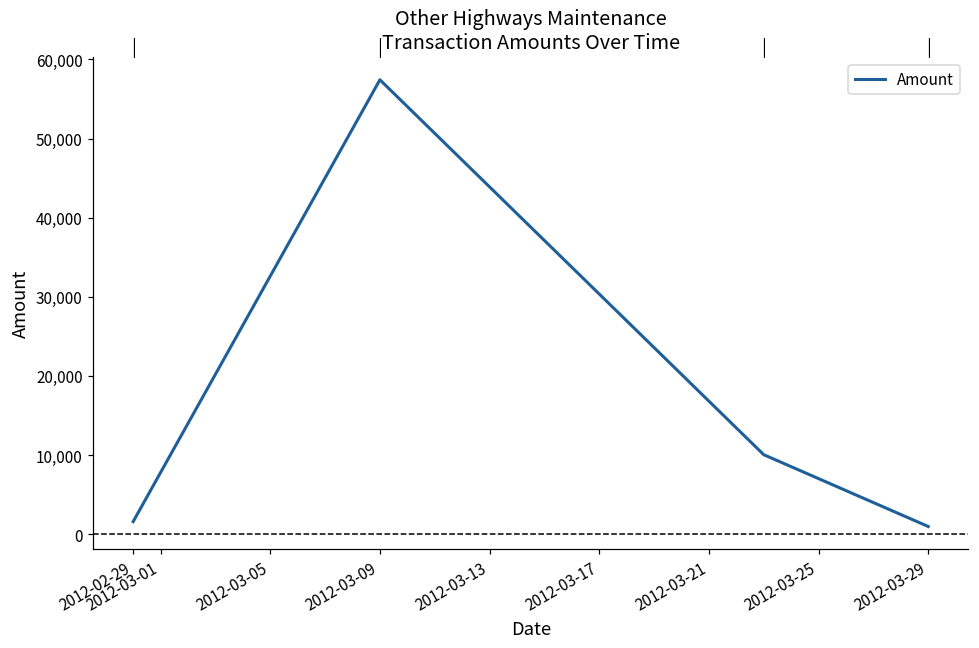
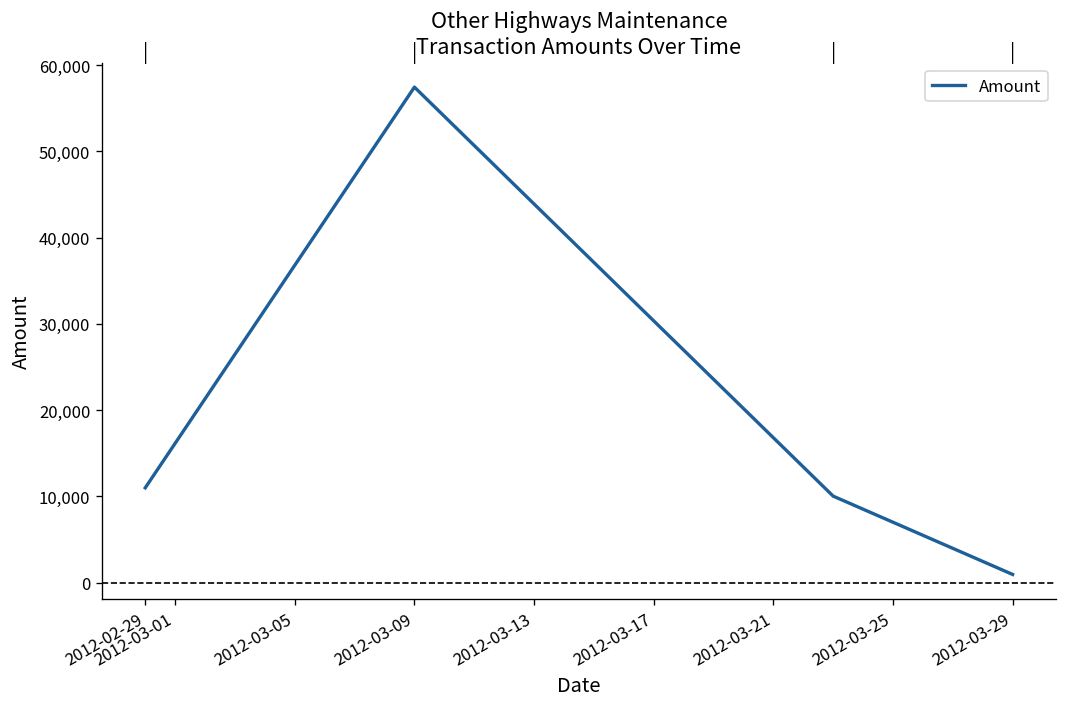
  {
-   "2012-02-29": "2,000",
+   "2012-02-29": "11,000",
    "2012-03-09": "57,000",
    "2012-03-29": "1,000"
  }
